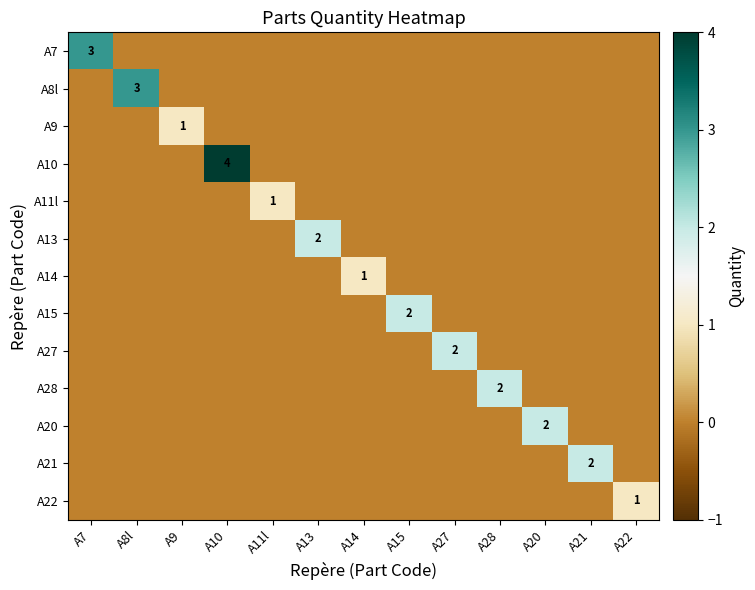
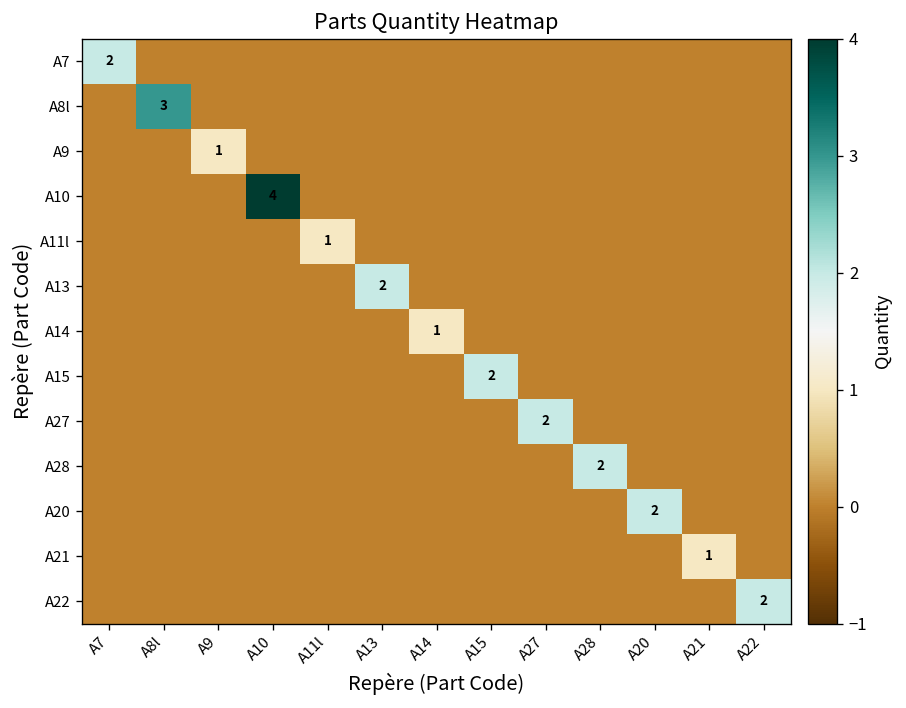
  {
    "A7": {
-     "A7": 3
+     "A7": 2
    },
    "A8l": {
      "A8l": 3
    },
    "A9": {
      "A9": 1
    },
    "A10": {
      "A10": 4
    },
    "A11l": {
      "A11l": 1
    },
    "A13": {
      "A13": 2
    },
    "A14": {
      "A14": 1
    },
    "A15": {
      "A15": 2
    },
    "A27": {
      "A27": 2
    },
    "A28": {
      "A28": 2
    },
    "A20": {
      "A20": 2
    },
    "A21": {
-     "A21": 2
+     "A21": 1
    },
    "A22": {
-     "A22": 1
+     "A22": 2
    }
  }
